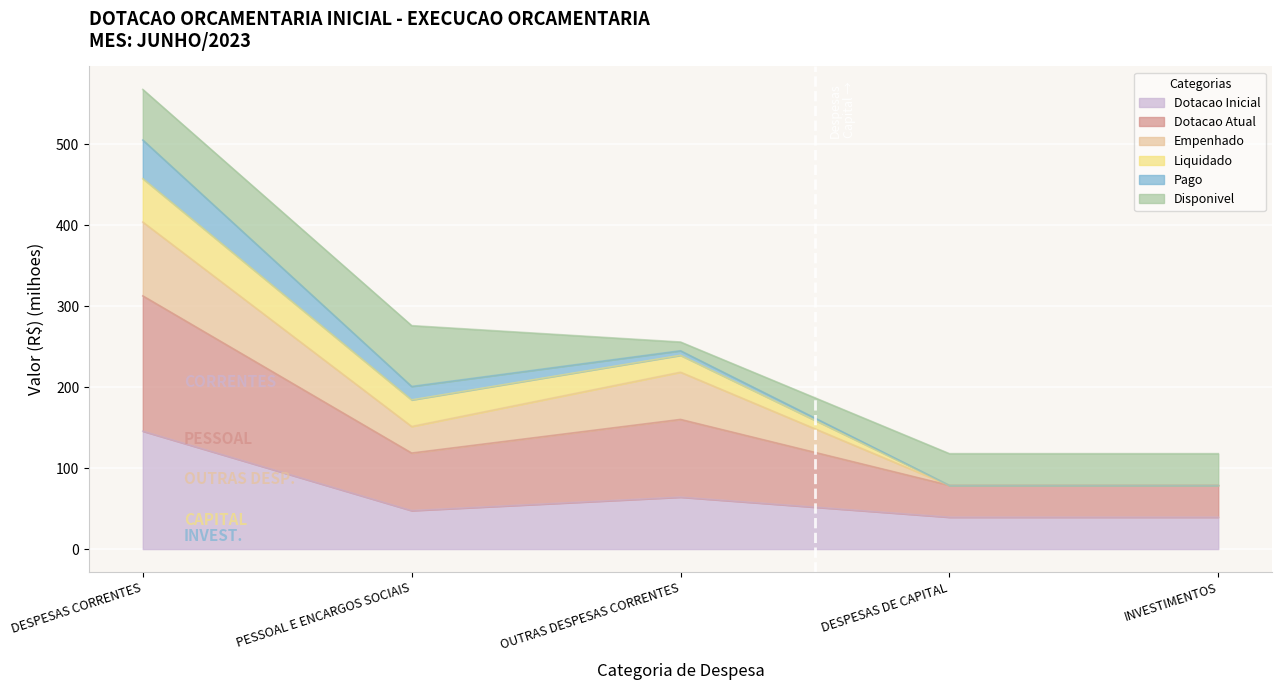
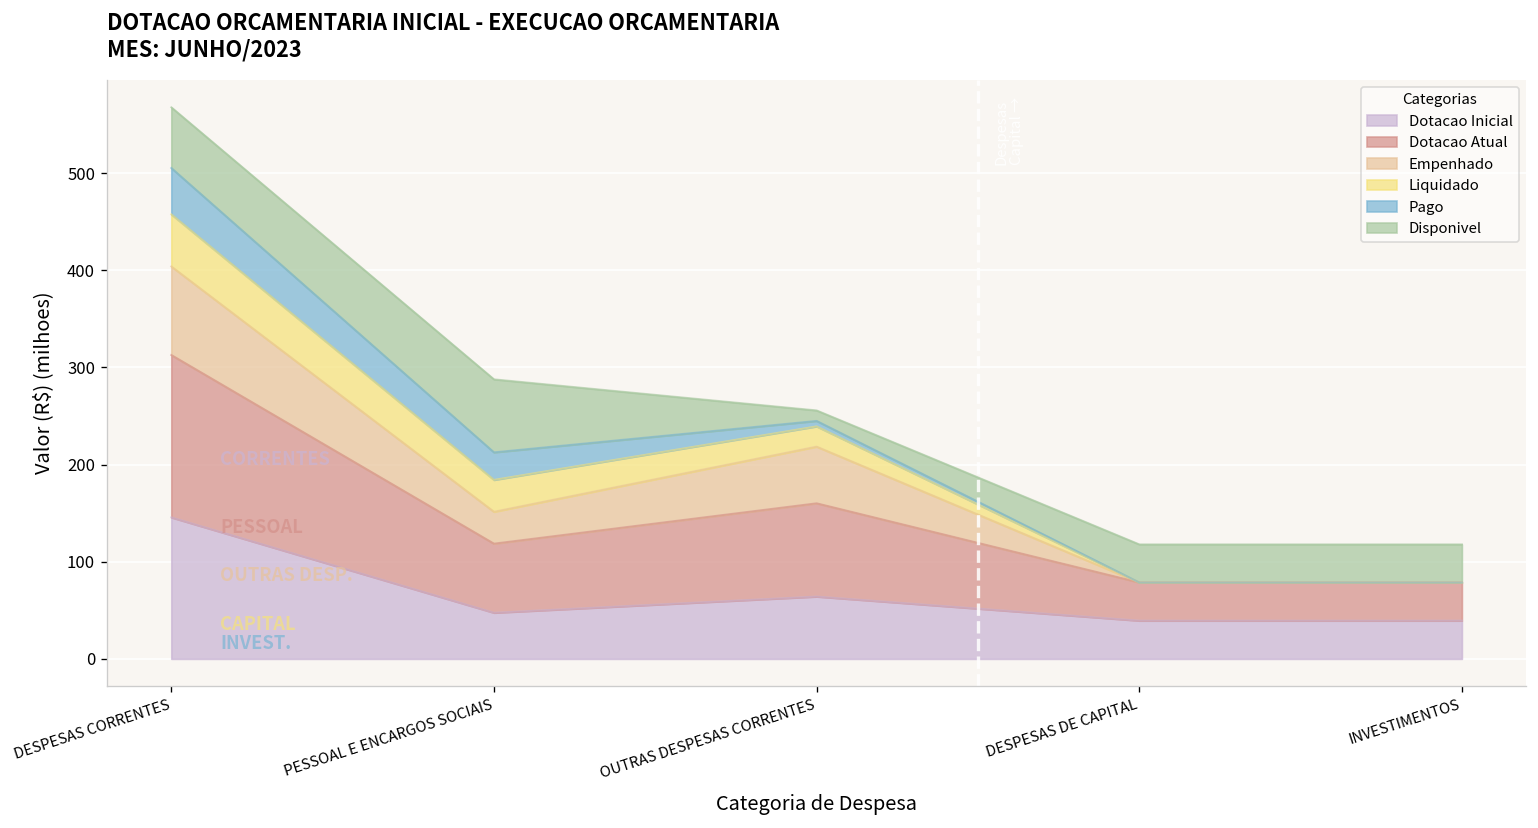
  {
    "Dotacao Inicial": {
      "DESPESAS CORRENTES": 150,
      "PESSOAL E ENCARGOS SOCIAIS": 50,
      "OUTRAS DESPESAS CORRENTES": 60,
      "DESPESAS DE CAPITAL": 40,
      "INVESTIMENTOS": 40
    },
    "Pago": {
      "DESPESAS CORRENTES": 50,
-     "PESSOAL E ENCARGOS SOCIAIS": 20,
+     "PESSOAL E ENCARGOS SOCIAIS": 30,
      "OUTRAS DESPESAS CORRENTES": 10
    },
    "Disponivel": {
      "DESPESAS CORRENTES": 60,
      "PESSOAL E ENCARGOS SOCIAIS": 80,
      "OUTRAS DESPESAS CORRENTES": 10,
      "DESPESAS DE CAPITAL": 40,
      "INVESTIMENTOS": 40
    }
  }
